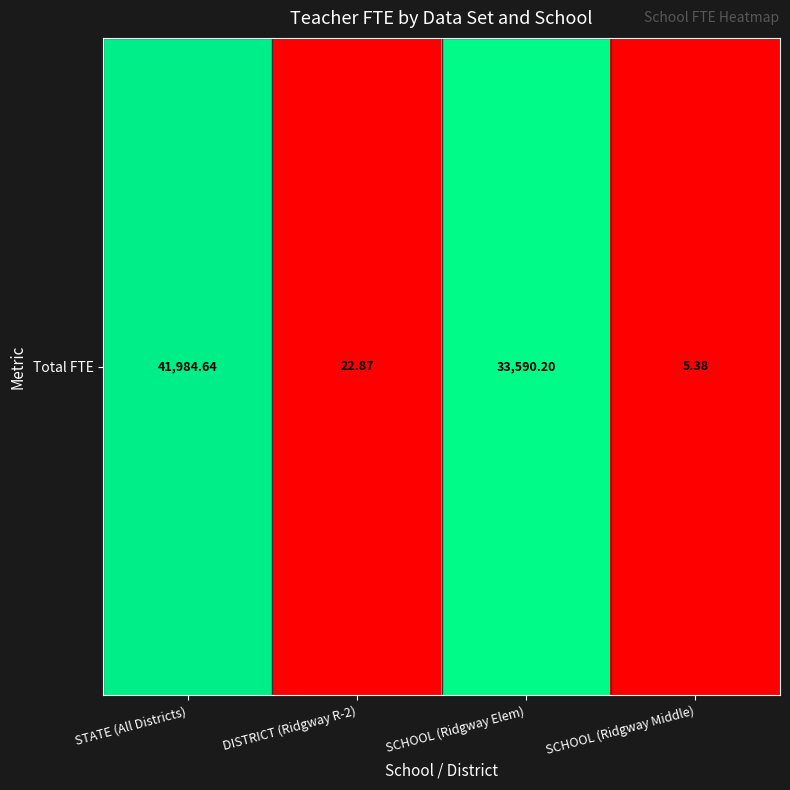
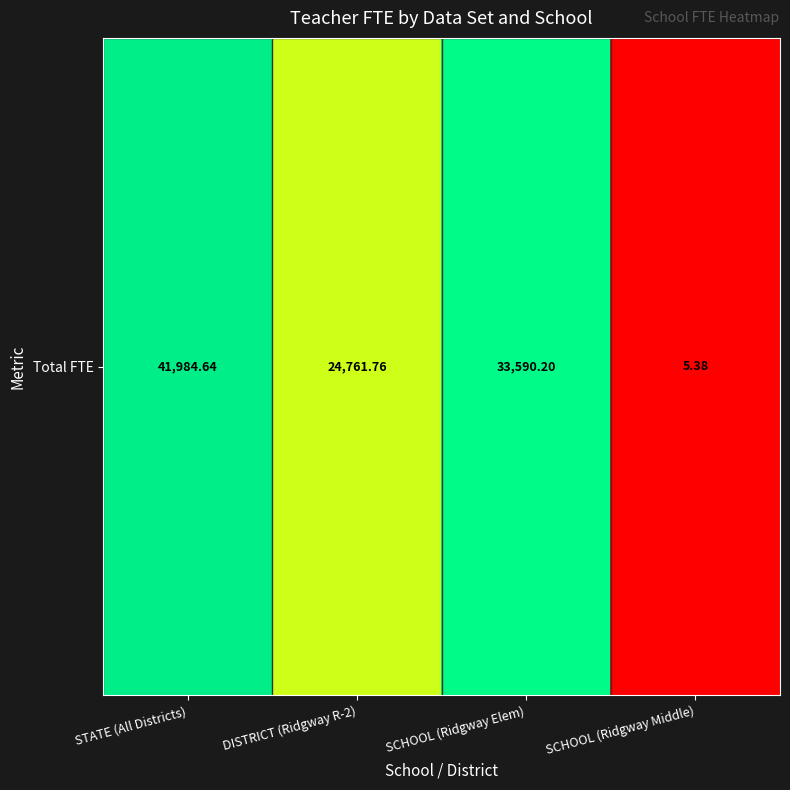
  {
    "Total FTE": {
      "STATE (All Districts)": "41,984.64",
-     "DISTRICT (Ridgway R-2)": "22.87",
+     "DISTRICT (Ridgway R-2)": "24,761.76",
      "SCHOOL (Ridgway Elem)": "33,590.20",
      "SCHOOL (Ridgway Middle)": "5.38"
    }
  }
